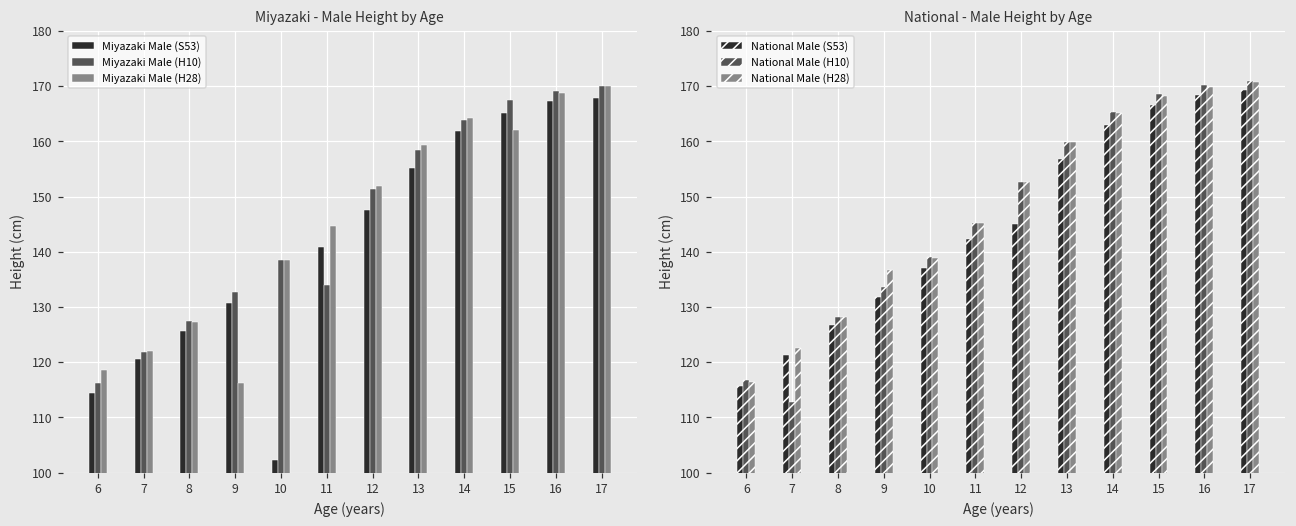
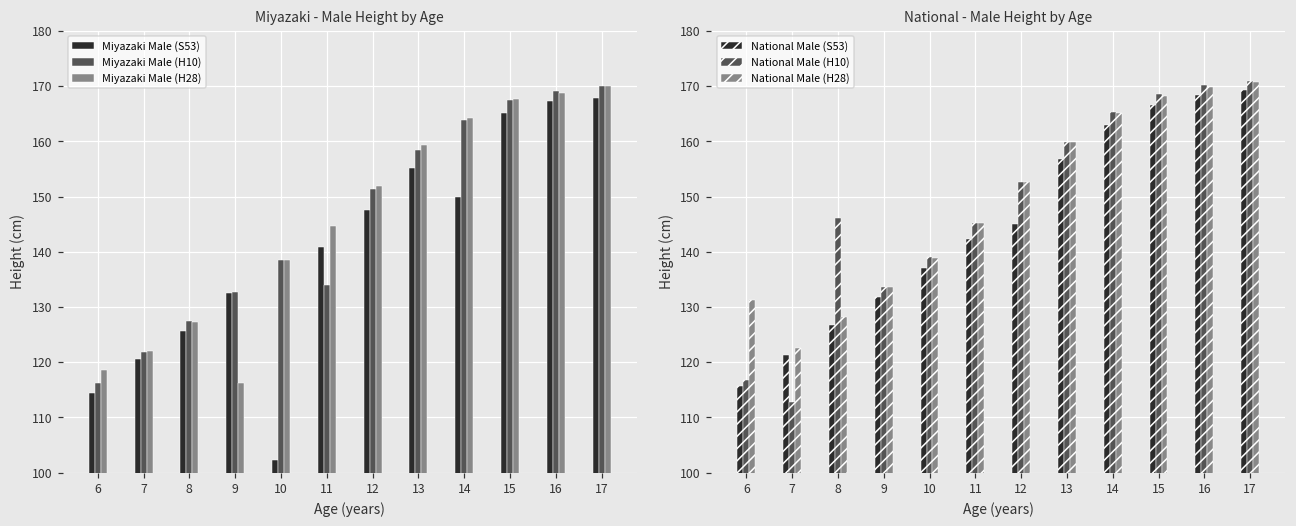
  {
    "Miyazaki - Male Height by Age": {
      "Miyazaki Male (S53)": {
        "6": 115,
        "7": 121,
        "8": 126,
-       "9": 131,
+       "9": 133,
        "10": 102,
        "11": 141,
        "12": 148,
        "13": 155,
-       "14": 162,
+       "14": 150,
        "15": 165,
        "16": 167,
        "17": 168
      },
      "Miyazaki Male (H10)": {
        "6": 116,
        "7": 122,
        "8": 128,
        "9": 133,
        "10": 139,
        "11": 134,
        "12": 151,
        "13": 159,
        "14": 164,
        "15": 168,
        "16": 169,
        "17": 170
      },
      "Miyazaki Male (H28)": {
        "6": 119,
        "7": 122,
        "8": 127,
        "9": 116,
        "10": 139,
        "11": 145,
        "12": 152,
        "13": 159,
        "14": 164,
-       "15": 162,
+       "15": 168,
        "16": 169,
        "17": 170
      }
    },
    "National - Male Height by Age": {
      "National Male (S53)": {
        "6": 116,
        "7": 121,
        "8": 127,
        "9": 132,
        "10": 137,
        "11": 142,
        "12": 145,
        "13": 157,
        "14": 163,
        "15": 167,
        "16": 168,
        "17": 169
      },
      "National Male (H10)": {
        "6": 117,
        "7": 113,
-       "8": 128,
+       "8": 146,
        "9": 134,
        "10": 139,
        "11": 145,
        "12": 153,
        "13": 160,
        "14": 165,
        "15": 169,
        "16": 170,
        "17": 171
      },
      "National Male (H28)": {
-       "6": 117,
+       "6": 131,
        "7": 123,
        "8": 128,
-       "9": 137,
+       "9": 134,
        "10": 139,
        "11": 145,
        "12": 153,
        "13": 160,
        "14": 165,
        "15": 168,
        "16": 170,
        "17": 171
      }
    }
  }
